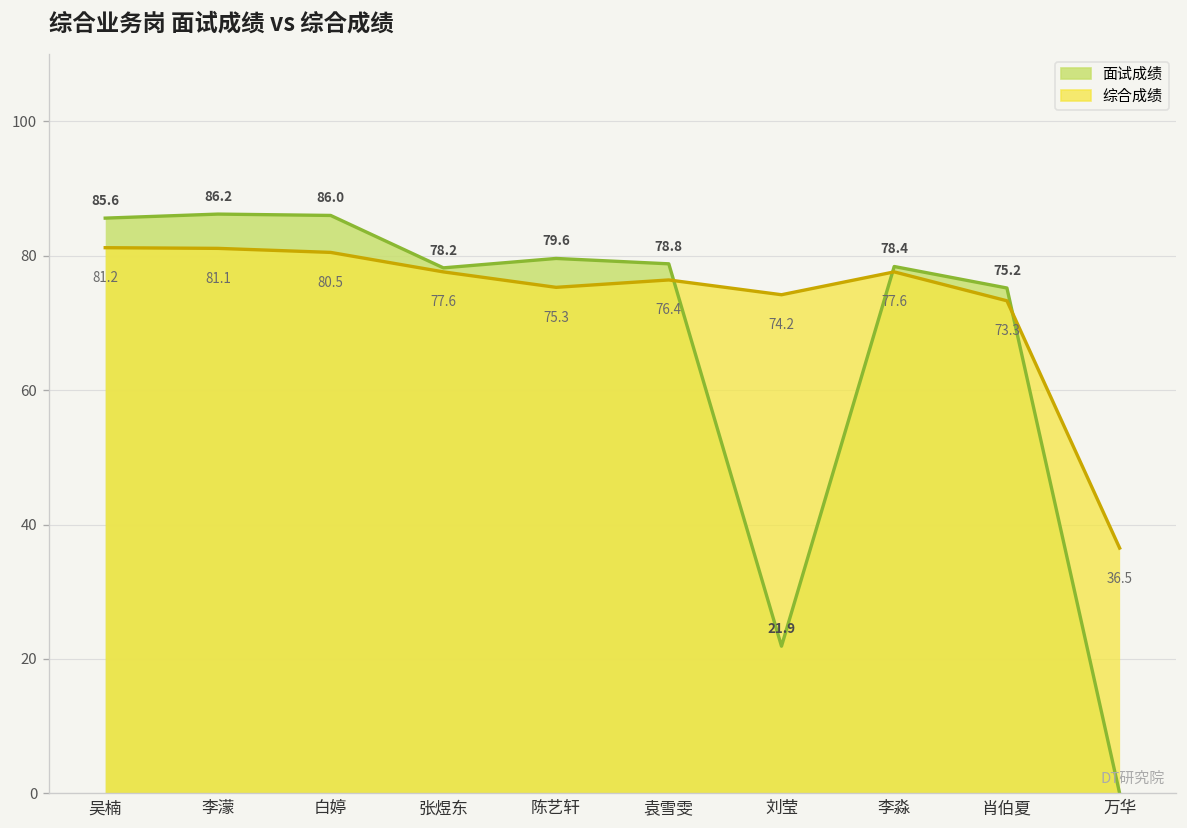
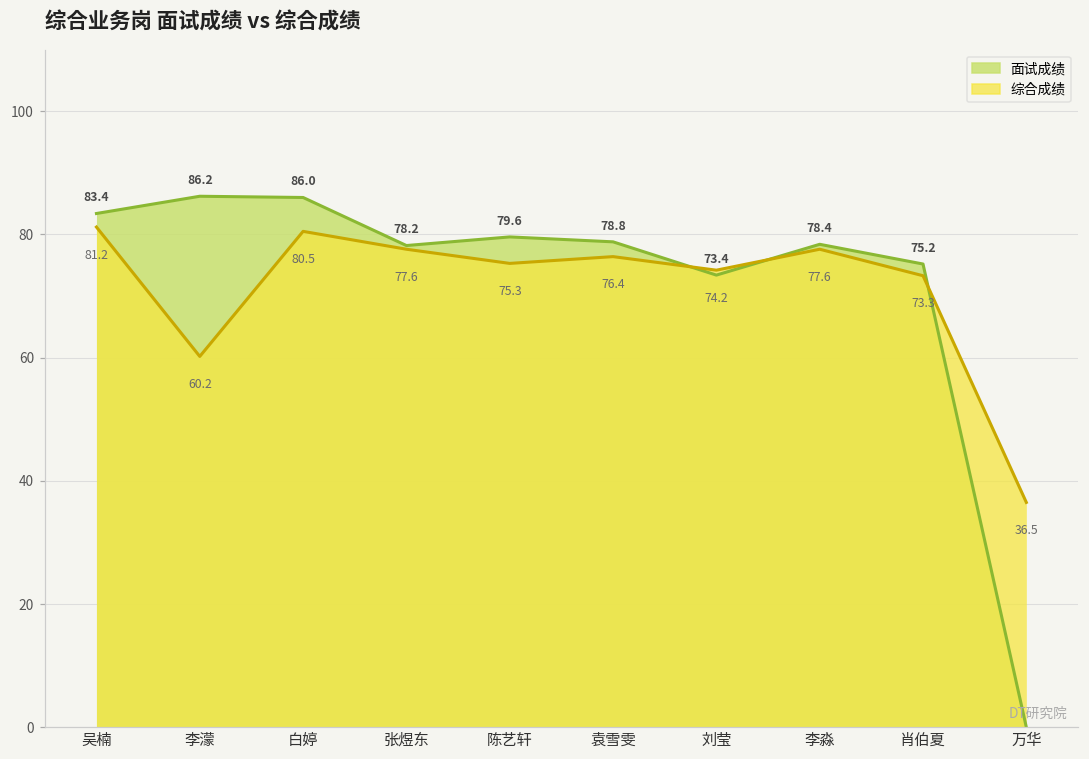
  {
    "面试成绩": {
-     "吴楠": 85.6,
+     "吴楠": 83.4,
      "李濛": 86.2,
      "白婷": 86.0,
      "张煜东": 78.2,
      "陈艺轩": 79.6,
      "袁雪雯": 78.8,
-     "刘莹": 21.9,
+     "刘莹": 73.4,
      "李淼": 78.4,
      "肖伯夏": 75.2
    },
    "综合成绩": {
      "吴楠": 81.2,
-     "李濛": 81.1,
+     "李濛": 60.2,
      "白婷": 80.5,
      "张煜东": 77.6,
      "陈艺轩": 75.3,
      "袁雪雯": 76.4,
      "刘莹": 74.2,
      "李淼": 77.6,
      "肖伯夏": 73.3,
      "万华": 36.5
    }
  }
